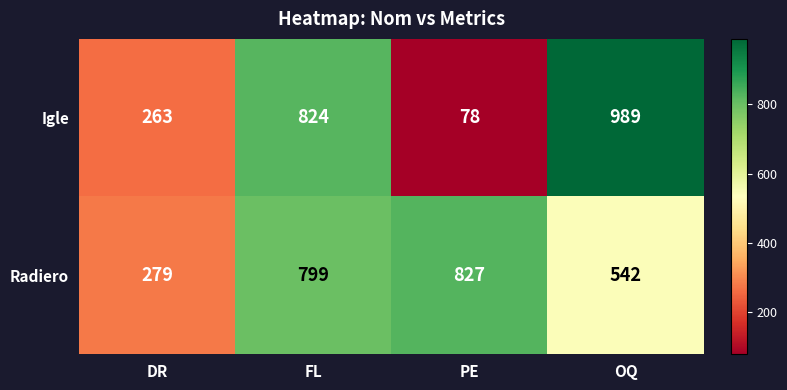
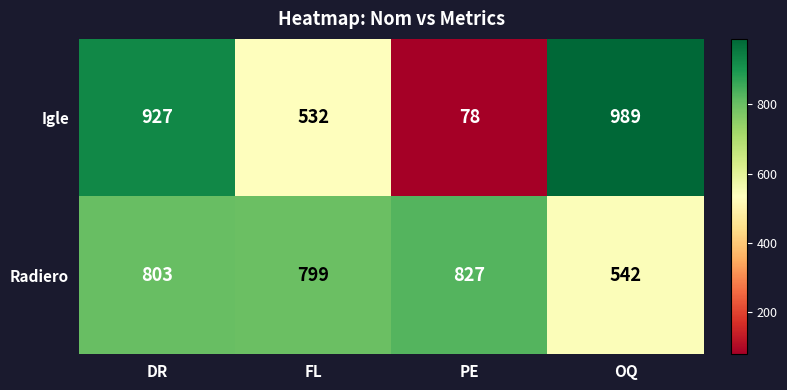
  {
    "Igle": {
-     "DR": 263,
-     "FL": 824,
+     "DR": 927,
+     "FL": 532,
      "PE": 78,
      "OQ": 989
    },
    "Radiero": {
-     "DR": 279,
+     "DR": 803,
      "FL": 799,
      "PE": 827,
      "OQ": 542
    }
  }
